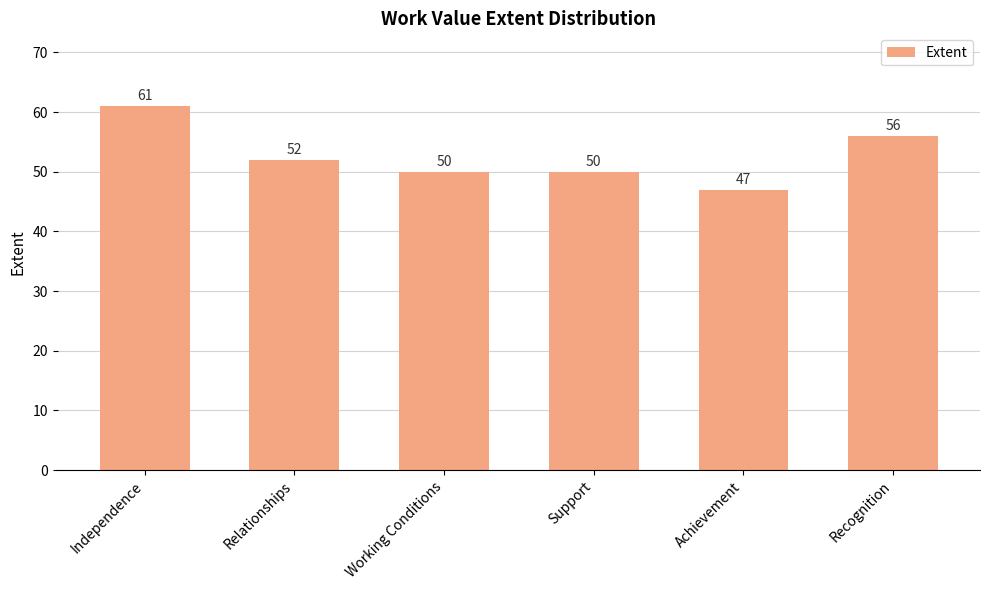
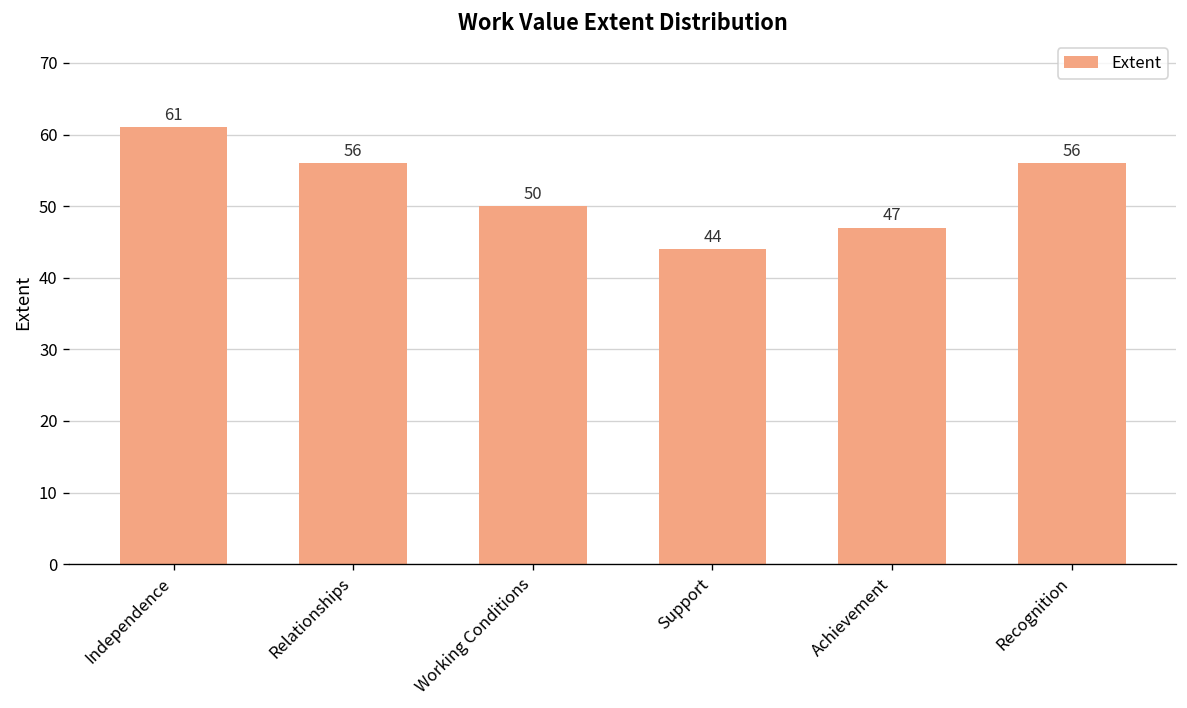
  {
    "Independence": 61,
-   "Relationships": 52,
+   "Relationships": 56,
    "Working Conditions": 50,
-   "Support": 50,
+   "Support": 44,
    "Achievement": 47,
    "Recognition": 56
  }
